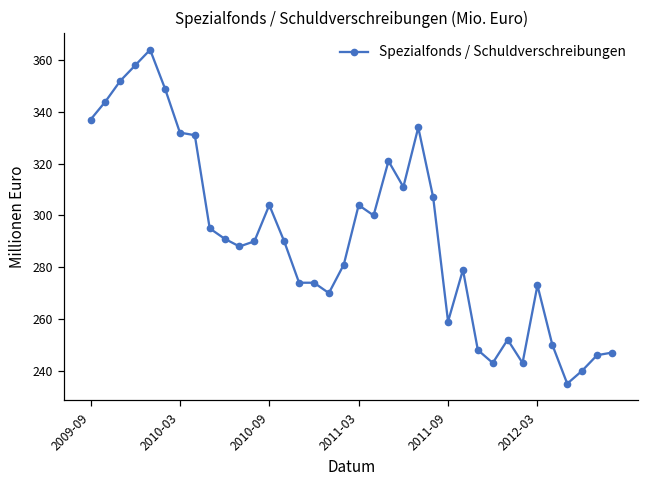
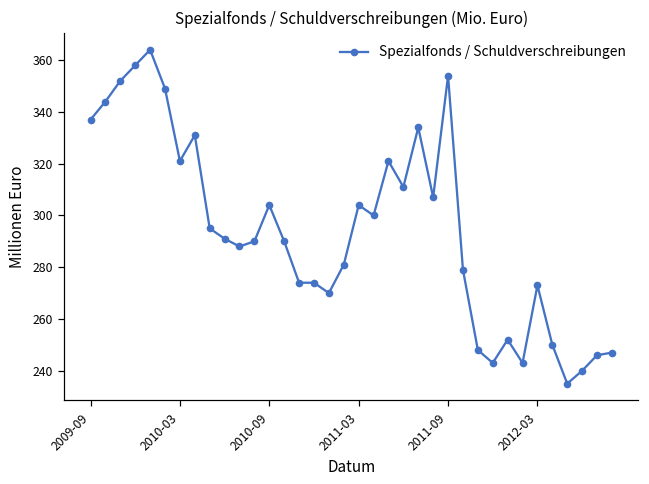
  {
    "2009-09": 337,
-   "2010-03": 332,
+   "2010-03": 321,
    "2010-09": 304,
    "2011-03": 304,
-   "2011-09": 259,
+   "2011-09": 354,
    "2012-03": 273
  }
